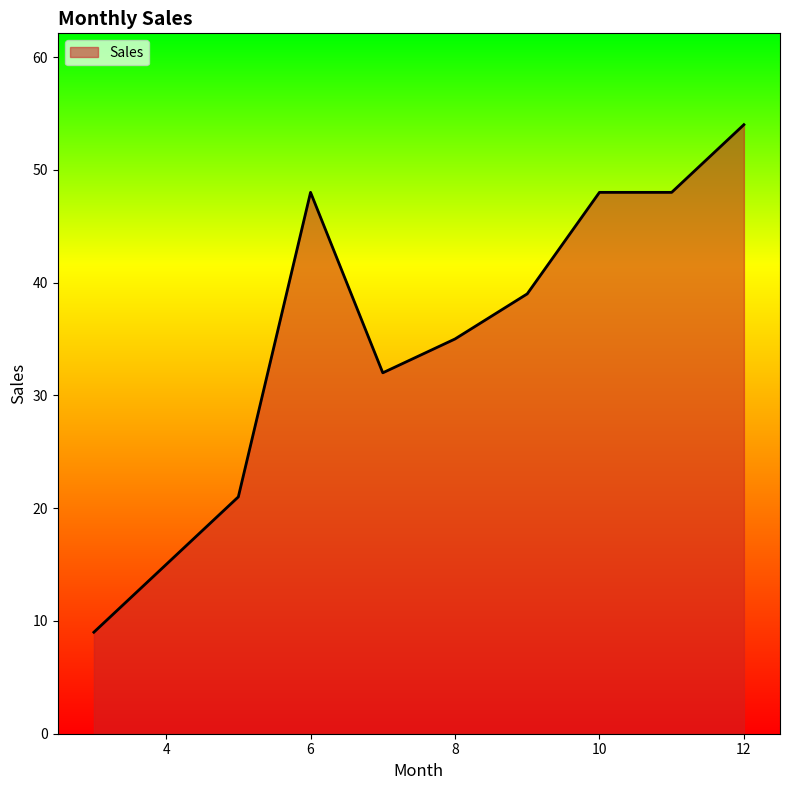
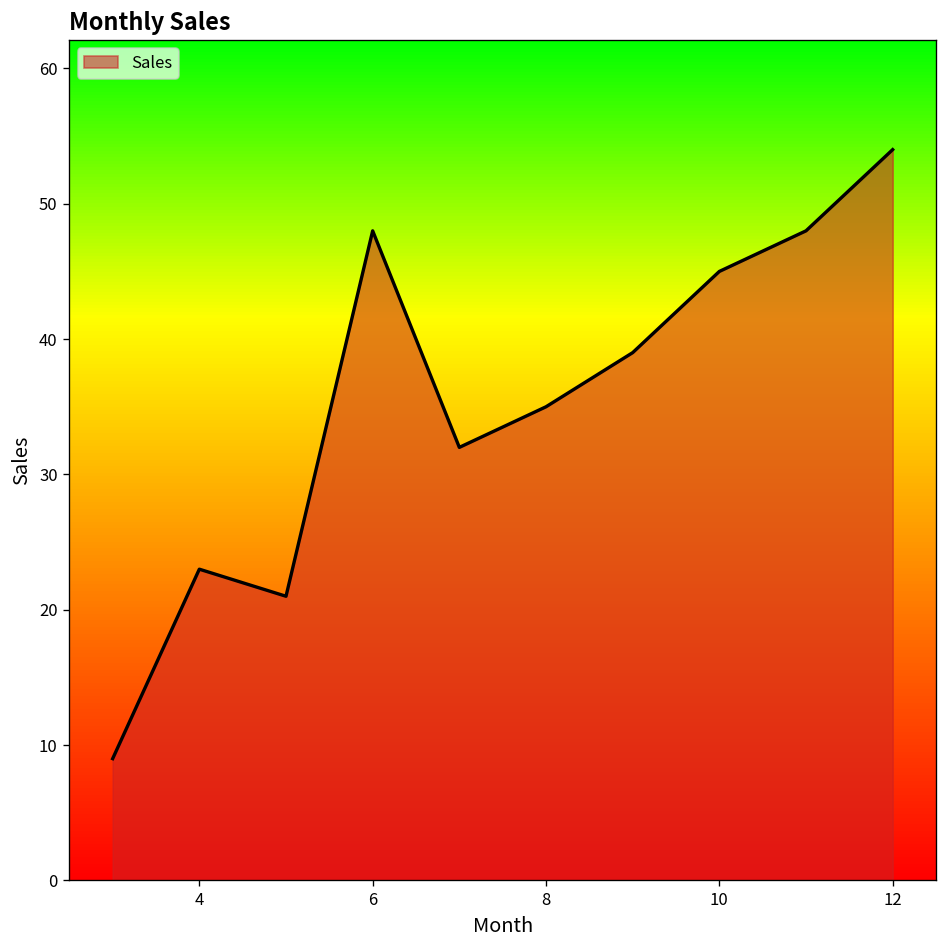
  {
-   "4": 15,
+   "4": 23,
    "6": 48,
    "8": 35,
-   "10": 48,
+   "10": 45,
    "12": 54
  }
